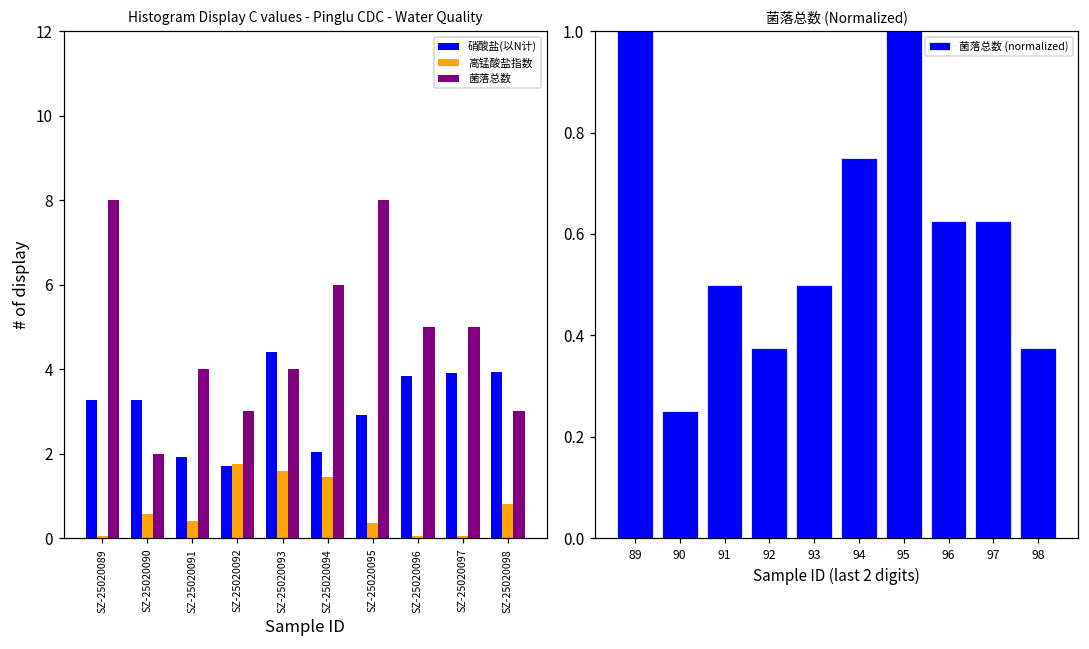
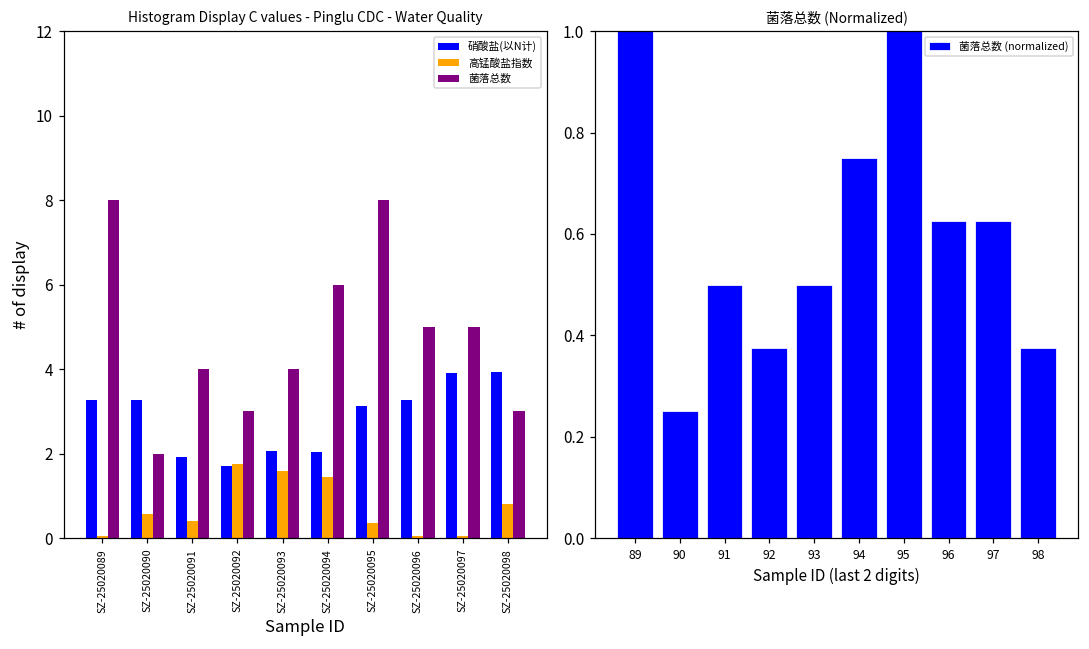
  {
    "Histogram Display C values - Pinglu CDC - Water Quality": {
      "硝酸盐(以N计)": {
        "SZ-25020089": 3.3,
        "SZ-25020090": 3.3,
        "SZ-25020091": 1.9,
        "SZ-25020092": 1.7,
-       "SZ-25020093": 4.4,
+       "SZ-25020093": 2.1,
        "SZ-25020094": 2.0,
-       "SZ-25020095": 2.9,
-       "SZ-25020096": 3.8,
+       "SZ-25020095": 3.1,
+       "SZ-25020096": 3.3,
        "SZ-25020097": 3.9,
        "SZ-25020098": 3.9
      },
      "高锰酸盐指数": {
        "SZ-25020090": 0.6,
        "SZ-25020091": 0.4,
        "SZ-25020092": 1.8,
        "SZ-25020093": 1.6,
        "SZ-25020094": 1.4,
        "SZ-25020095": 0.4,
        "SZ-25020098": 0.8
      },
      "菌落总数": {
        "SZ-25020089": 8.0,
        "SZ-25020090": 2.0,
        "SZ-25020091": 4.0,
        "SZ-25020092": 3.0,
        "SZ-25020093": 4.0,
        "SZ-25020094": 6.0,
        "SZ-25020095": 8.0,
        "SZ-25020096": 5.0,
        "SZ-25020097": 5.0,
        "SZ-25020098": 3.0
      }
    },
    "菌落总数 (Normalized)": {
      "89": 1.00,
      "90": 0.25,
      "91": 0.50,
      "92": 0.38,
      "93": 0.50,
      "94": 0.75,
      "95": 1.00,
      "96": 0.63,
      "97": 0.63,
      "98": 0.38
    }
  }
